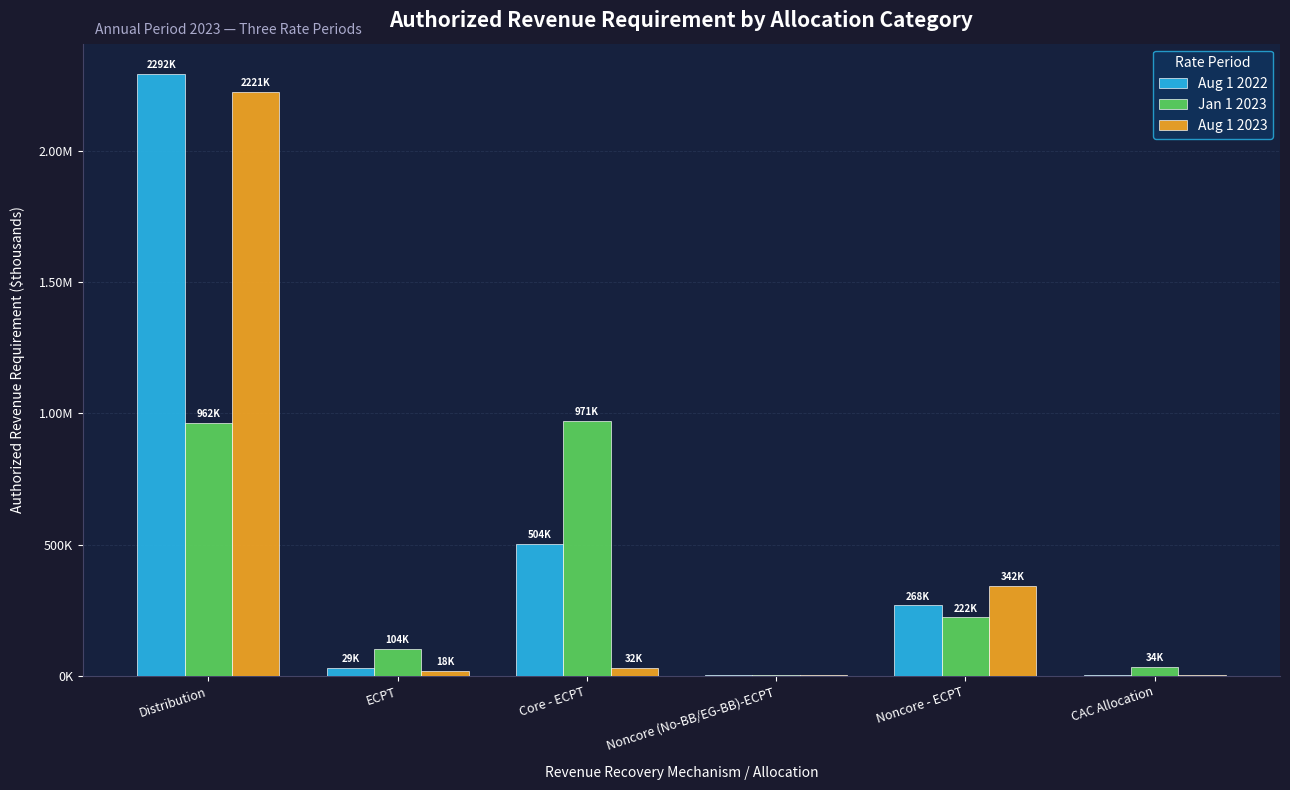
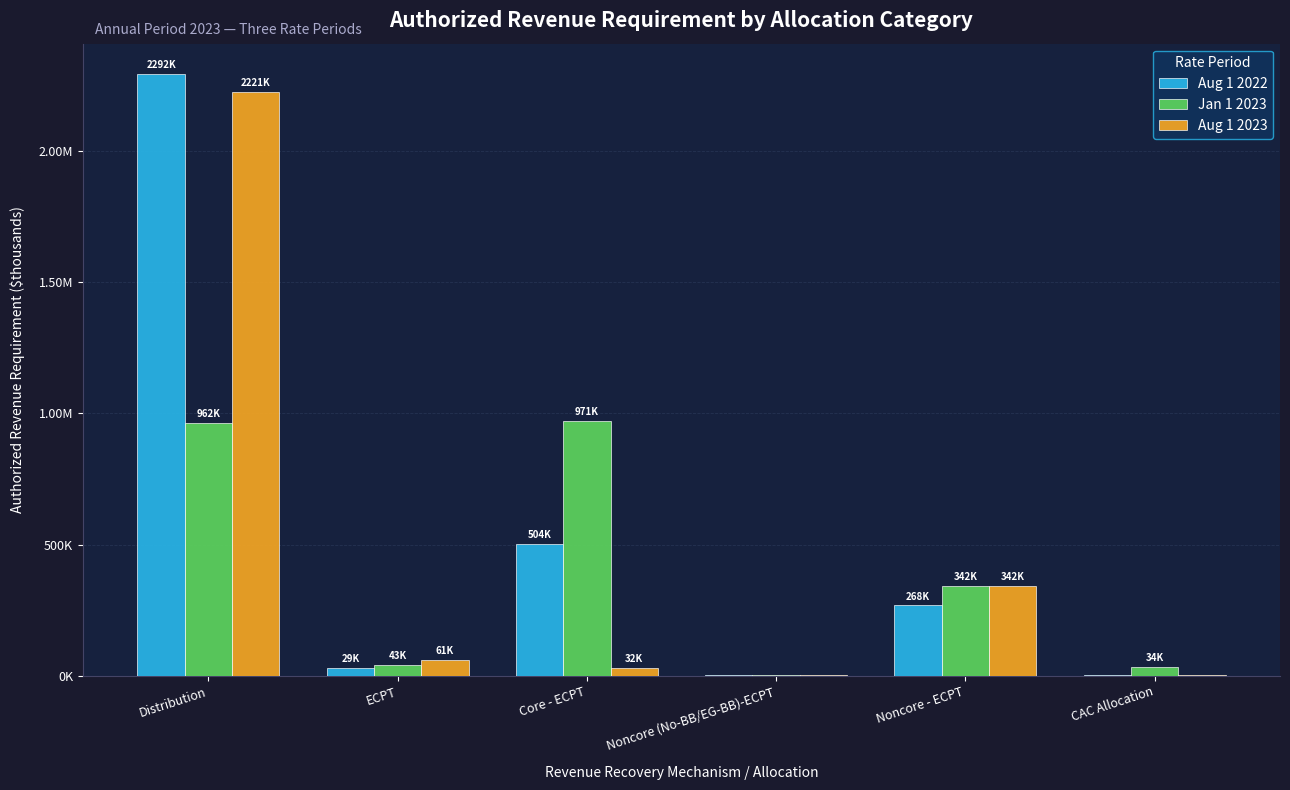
  {
    "Aug 1 2022": {
      "Distribution": "2292K",
      "ECPT": "29K",
      "Core - ECPT": "504K",
      "Noncore - ECPT": "268K"
    },
    "Jan 1 2023": {
      "Distribution": "962K",
-     "ECPT": "104K",
+     "ECPT": "43K",
      "Core - ECPT": "971K",
-     "Noncore - ECPT": "222K",
+     "Noncore - ECPT": "342K",
      "CAC Allocation": "34K"
    },
    "Aug 1 2023": {
      "Distribution": "2221K",
-     "ECPT": "18K",
+     "ECPT": "61K",
      "Core - ECPT": "32K",
      "Noncore - ECPT": "342K"
    }
  }
